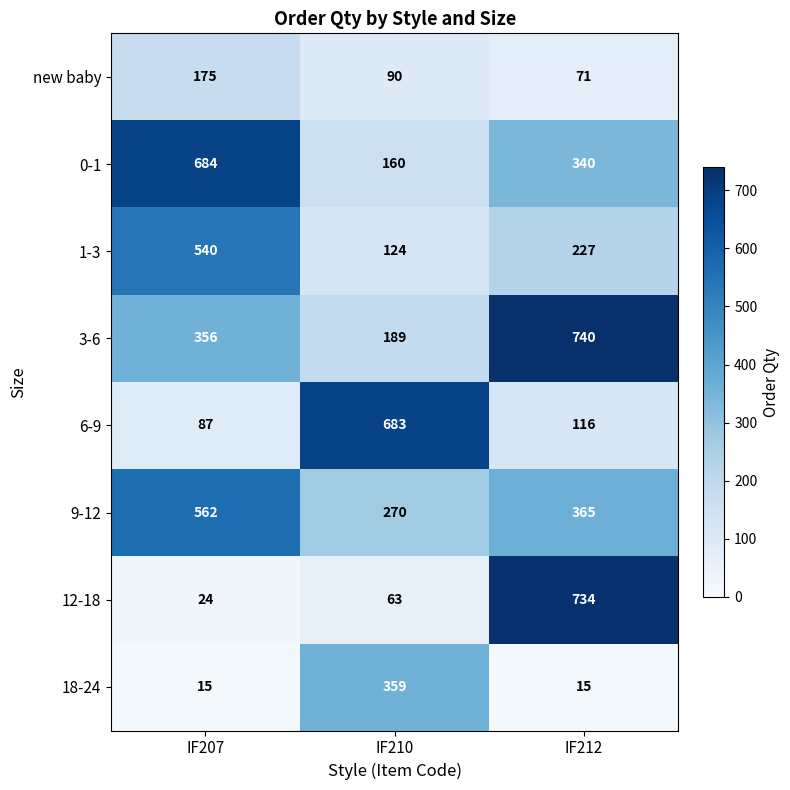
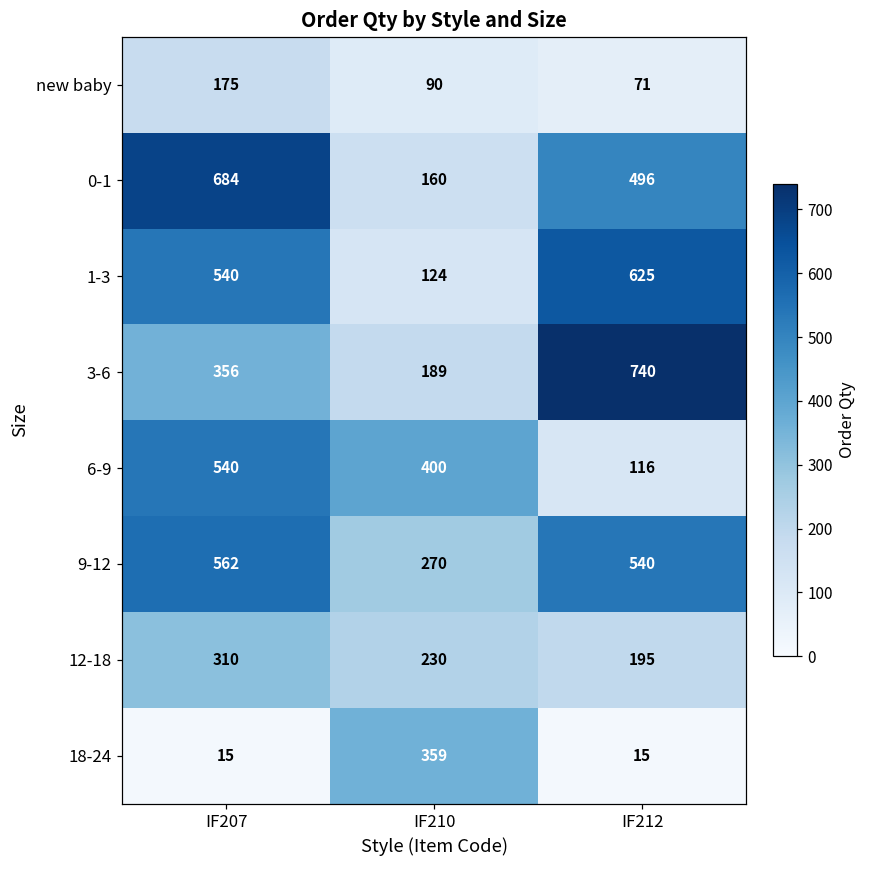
  {
    "new baby": {
      "IF207": 175,
      "IF210": 90,
      "IF212": 71
    },
    "0-1": {
      "IF207": 684,
      "IF210": 160,
-     "IF212": 340
+     "IF212": 496
    },
    "1-3": {
      "IF207": 540,
      "IF210": 124,
-     "IF212": 227
+     "IF212": 625
    },
    "3-6": {
      "IF207": 356,
      "IF210": 189,
      "IF212": 740
    },
    "6-9": {
-     "IF207": 87,
-     "IF210": 683,
+     "IF207": 540,
+     "IF210": 400,
      "IF212": 116
    },
    "9-12": {
      "IF207": 562,
      "IF210": 270,
-     "IF212": 365
+     "IF212": 540
    },
    "12-18": {
-     "IF207": 24,
-     "IF210": 63,
-     "IF212": 734
+     "IF207": 310,
+     "IF210": 230,
+     "IF212": 195
    },
    "18-24": {
      "IF207": 15,
      "IF210": 359,
      "IF212": 15
    }
  }
